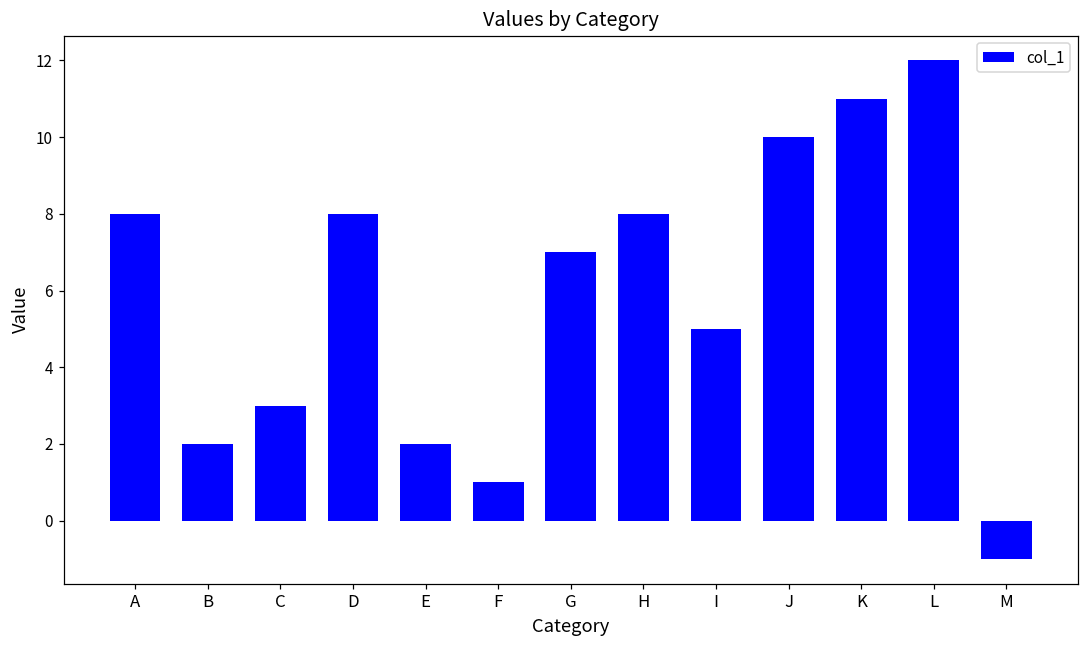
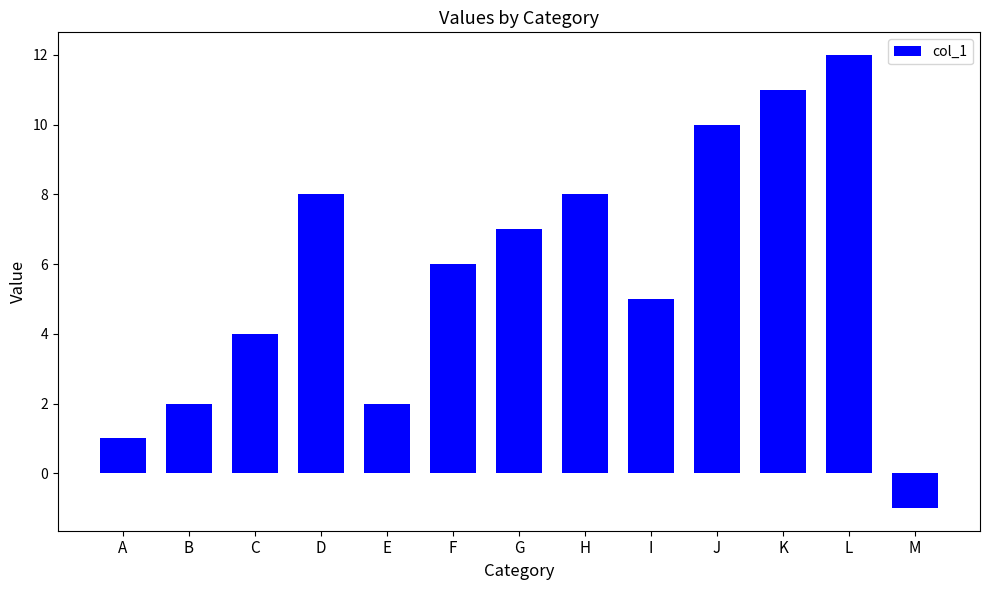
  {
-   "A": 8,
+   "A": 1,
    "B": 2,
-   "C": 3,
+   "C": 4,
    "D": 8,
    "E": 2,
-   "F": 1,
+   "F": 6,
    "G": 7,
    "H": 8,
    "I": 5,
    "J": 10,
    "K": 11,
    "L": 12,
    "M": -1
  }
